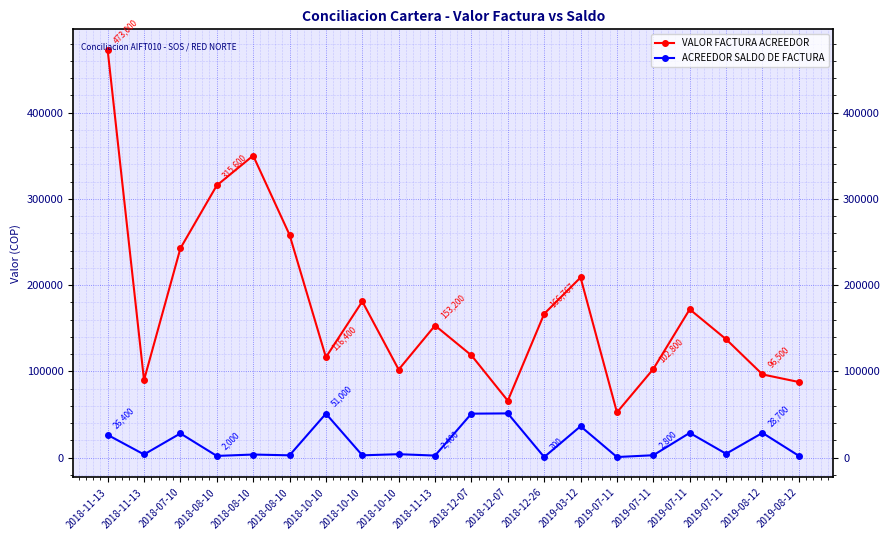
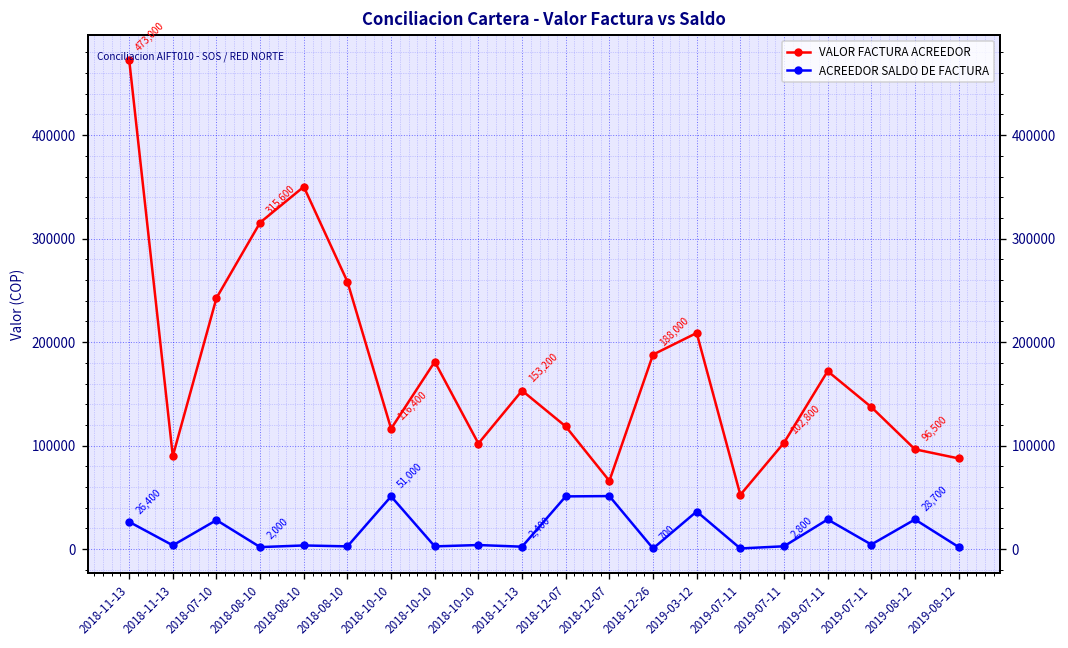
  {
    "VALOR FACTURA ACREEDOR": {
-     "2018-12-26": "166,767"
+     "2018-12-26": "188,000"
    },
    "ACREEDOR SALDO DE FACTURA": {
      "2018-12-26": "700"
    }
  }
